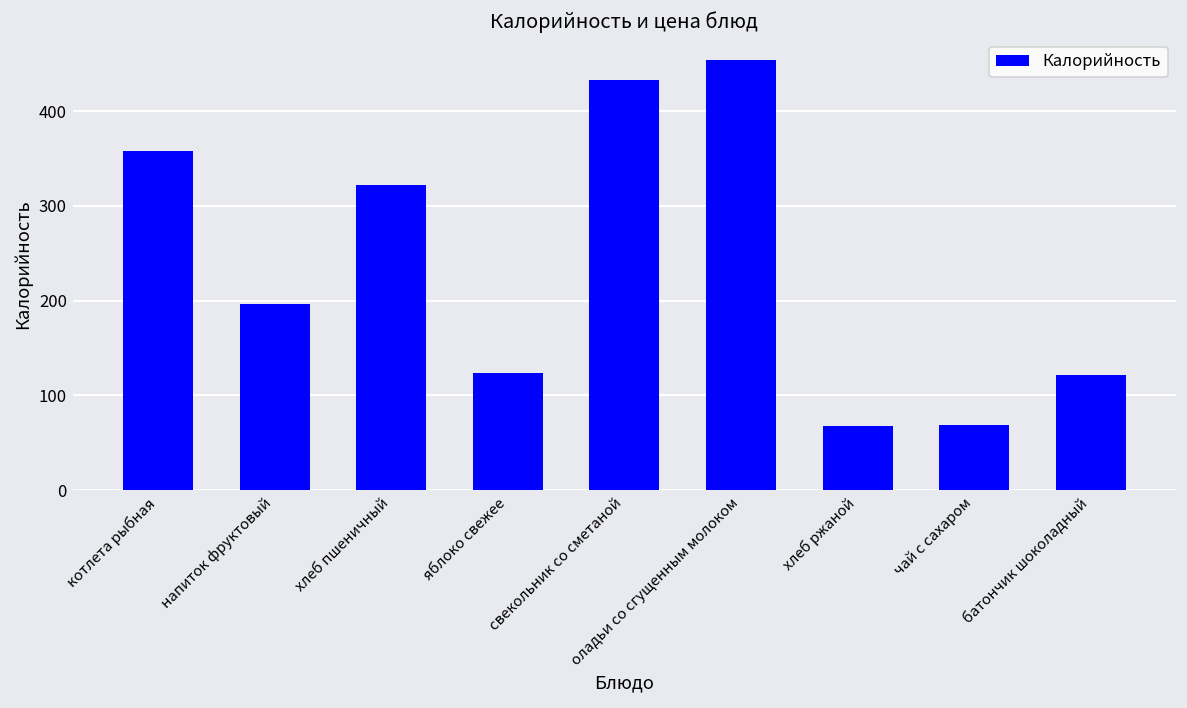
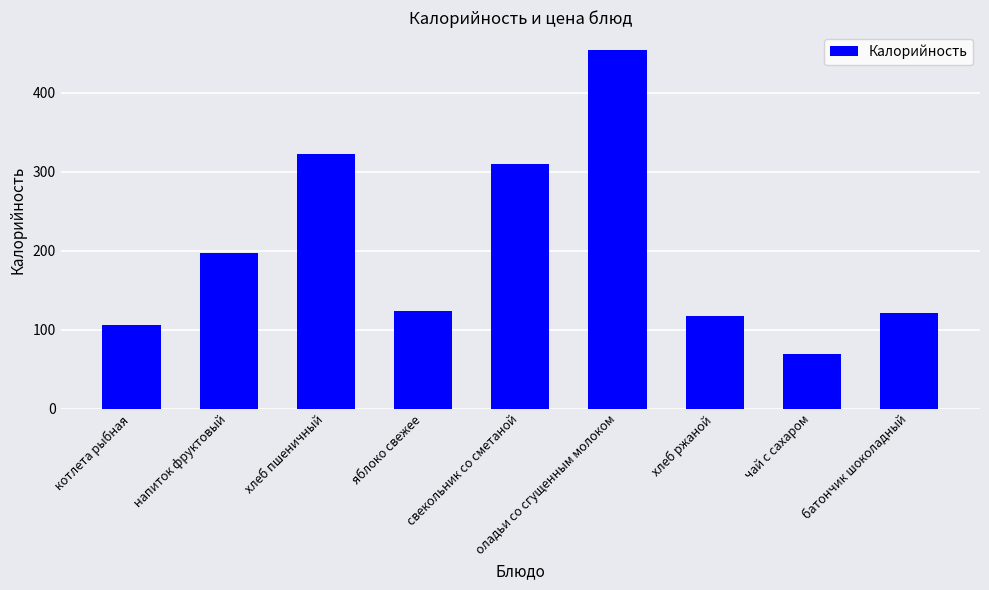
  {
-   "котлета рыбная": 360,
+   "котлета рыбная": 110,
    "напиток фруктовый": 200,
    "хлеб пшеничный": 320,
    "яблоко свежее": 120,
-   "свекольник со сметаной": 430,
+   "свекольник со сметаной": 310,
    "оладьи со сгущенным молоком": 450,
-   "хлеб ржаной": 70,
+   "хлеб ржаной": 120,
    "чай с сахаром": 70,
    "батончик шоколадный": 120
  }
